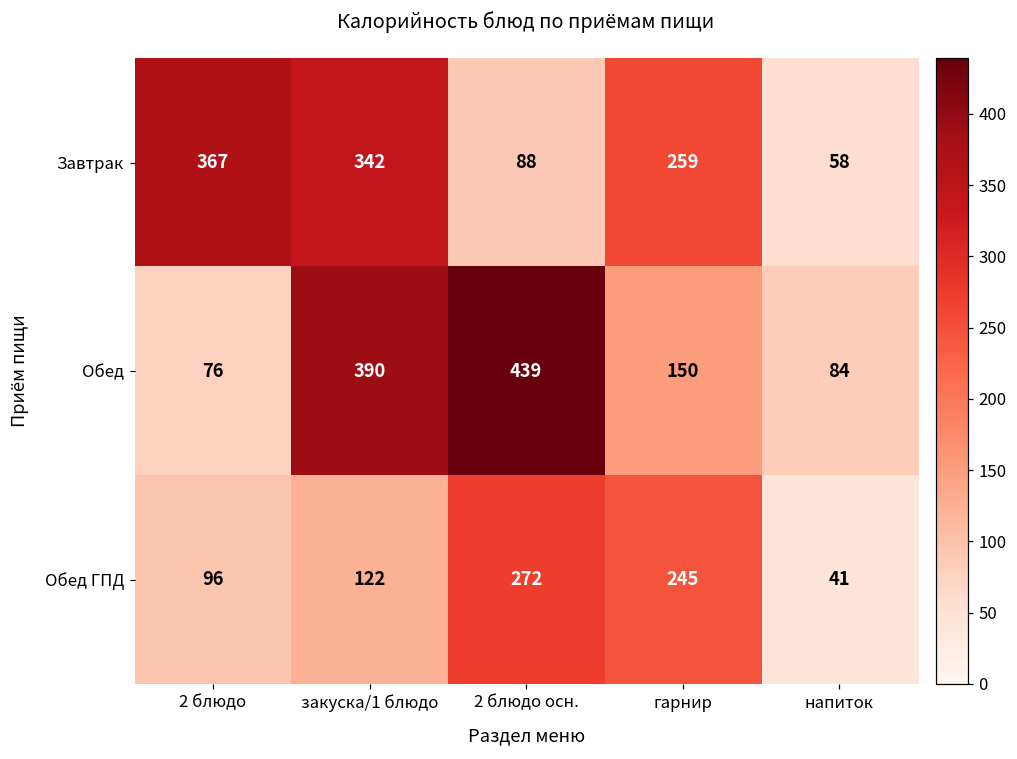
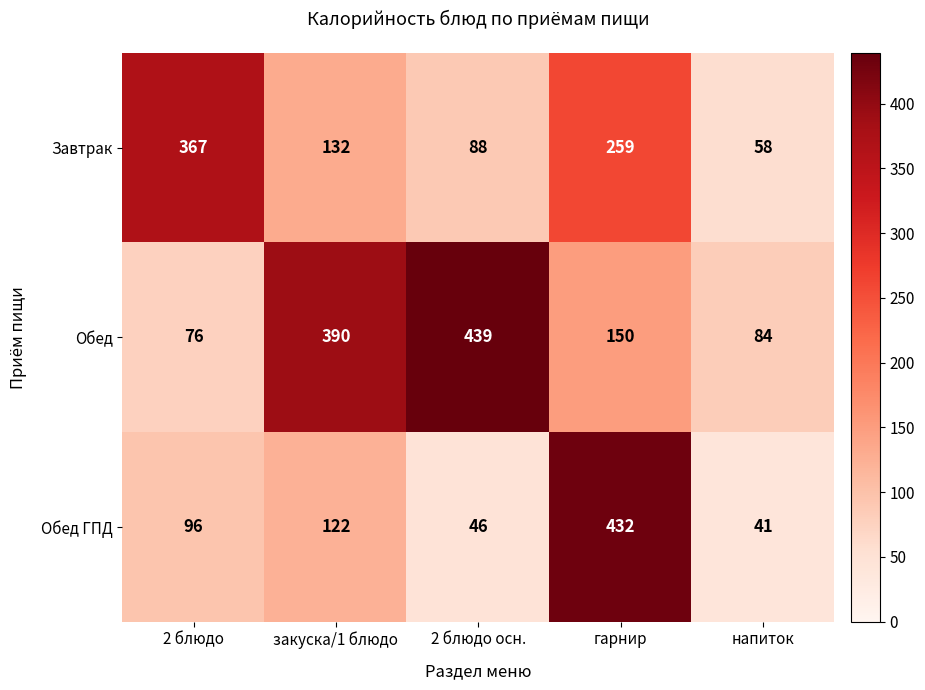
  {
    "Завтрак": {
      "2 блюдо": 367,
-     "закуска/1 блюдо": 342,
+     "закуска/1 блюдо": 132,
      "2 блюдо осн.": 88,
      "гарнир": 259,
      "напиток": 58
    },
    "Обед": {
      "2 блюдо": 76,
      "закуска/1 блюдо": 390,
      "2 блюдо осн.": 439,
      "гарнир": 150,
      "напиток": 84
    },
    "Обед ГПД": {
      "2 блюдо": 96,
      "закуска/1 блюдо": 122,
-     "2 блюдо осн.": 272,
-     "гарнир": 245,
+     "2 блюдо осн.": 46,
+     "гарнир": 432,
      "напиток": 41
    }
  }
